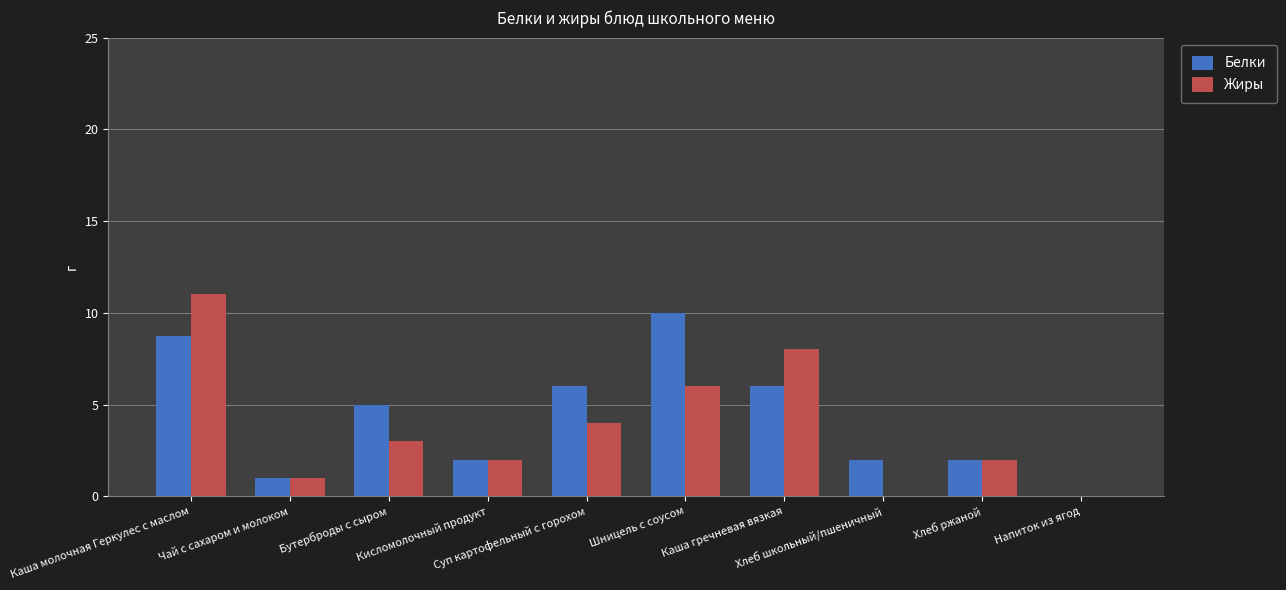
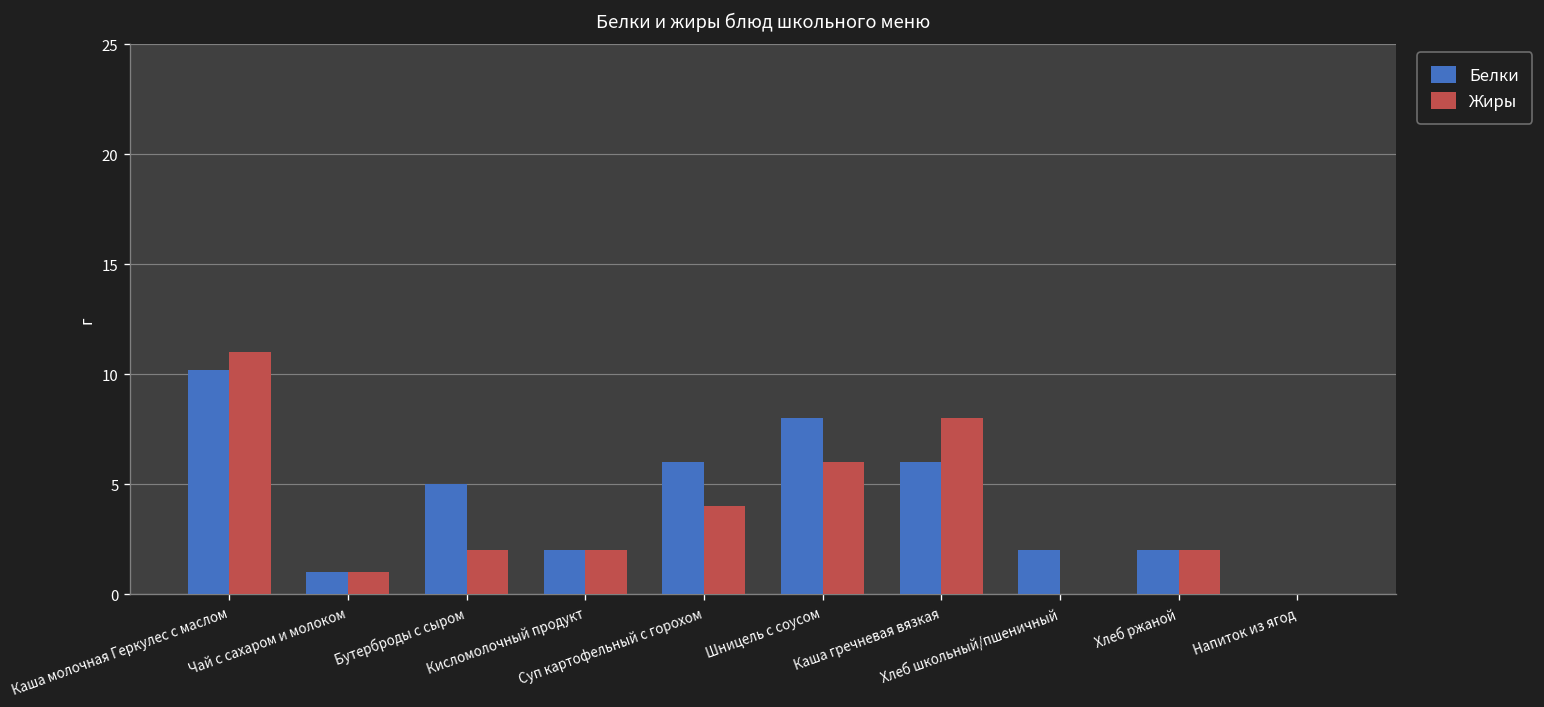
  {
    "Белки": {
-     "Каша молочная Геркулес с маслом": 8.7,
+     "Каша молочная Геркулес с маслом": 10.2,
      "Чай с сахаром и молоком": 1.0,
      "Бутерброды с сыром": 5.0,
      "Кисломолочный продукт": 2.0,
      "Суп картофельный с горохом": 6.0,
-     "Шницель с соусом": 10,
+     "Шницель с соусом": 8,
      "Каша гречневая вязкая": 6.0,
      "Хлеб школьный/пшеничный": 2.0,
      "Хлеб ржаной": 2.0,
      "Напиток из ягод": 0.0
    },
    "Жиры": {
      "Каша молочная Геркулес с маслом": 11,
      "Чай с сахаром и молоком": 1,
-     "Бутерброды с сыром": 3,
+     "Бутерброды с сыром": 2,
      "Кисломолочный продукт": 2,
      "Суп картофельный с горохом": 4,
      "Шницель с соусом": 6,
      "Каша гречневая вязкая": 8,
      "Хлеб школьный/пшеничный": 0,
      "Хлеб ржаной": 2,
      "Напиток из ягод": 0
    }
  }
